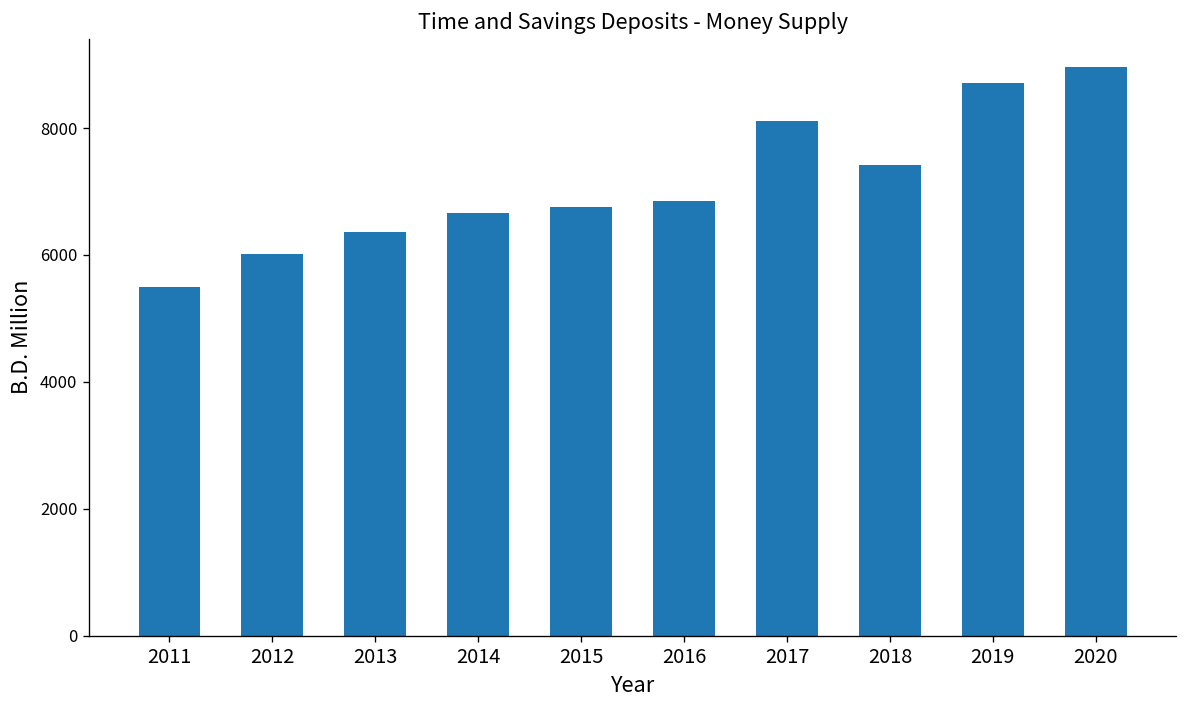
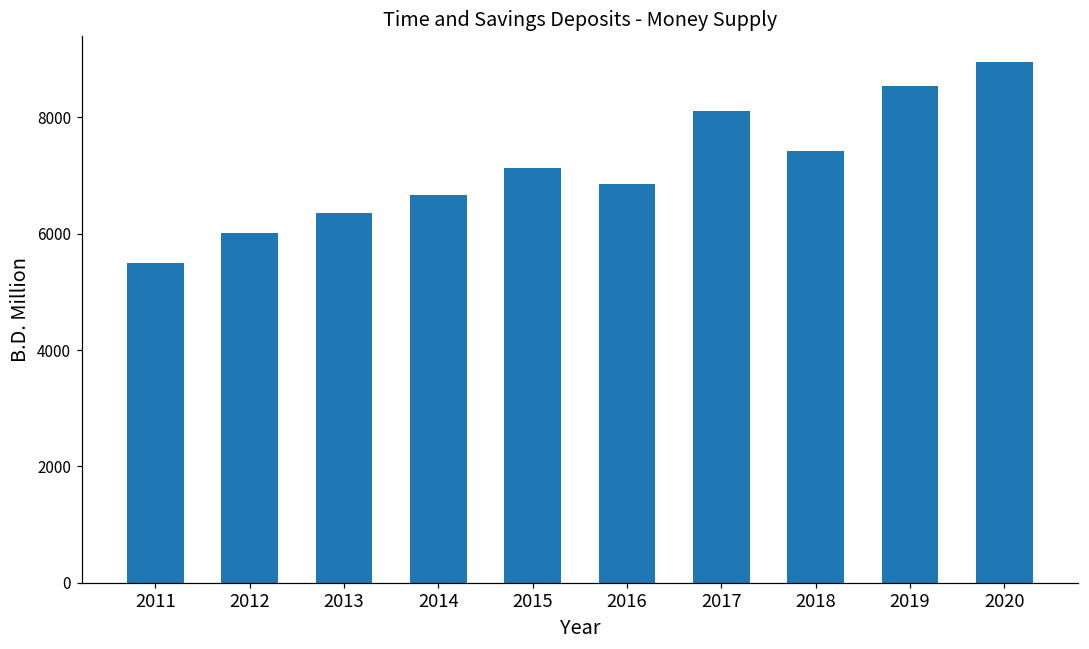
  {
    "2011": 5500,
    "2012": 6000,
    "2013": 6400,
    "2014": 6700,
-   "2015": 6700,
+   "2015": 7100,
    "2016": 6900,
    "2017": 8100,
    "2018": 7400,
-   "2019": 8700,
+   "2019": 8500,
    "2020": 9000
  }
